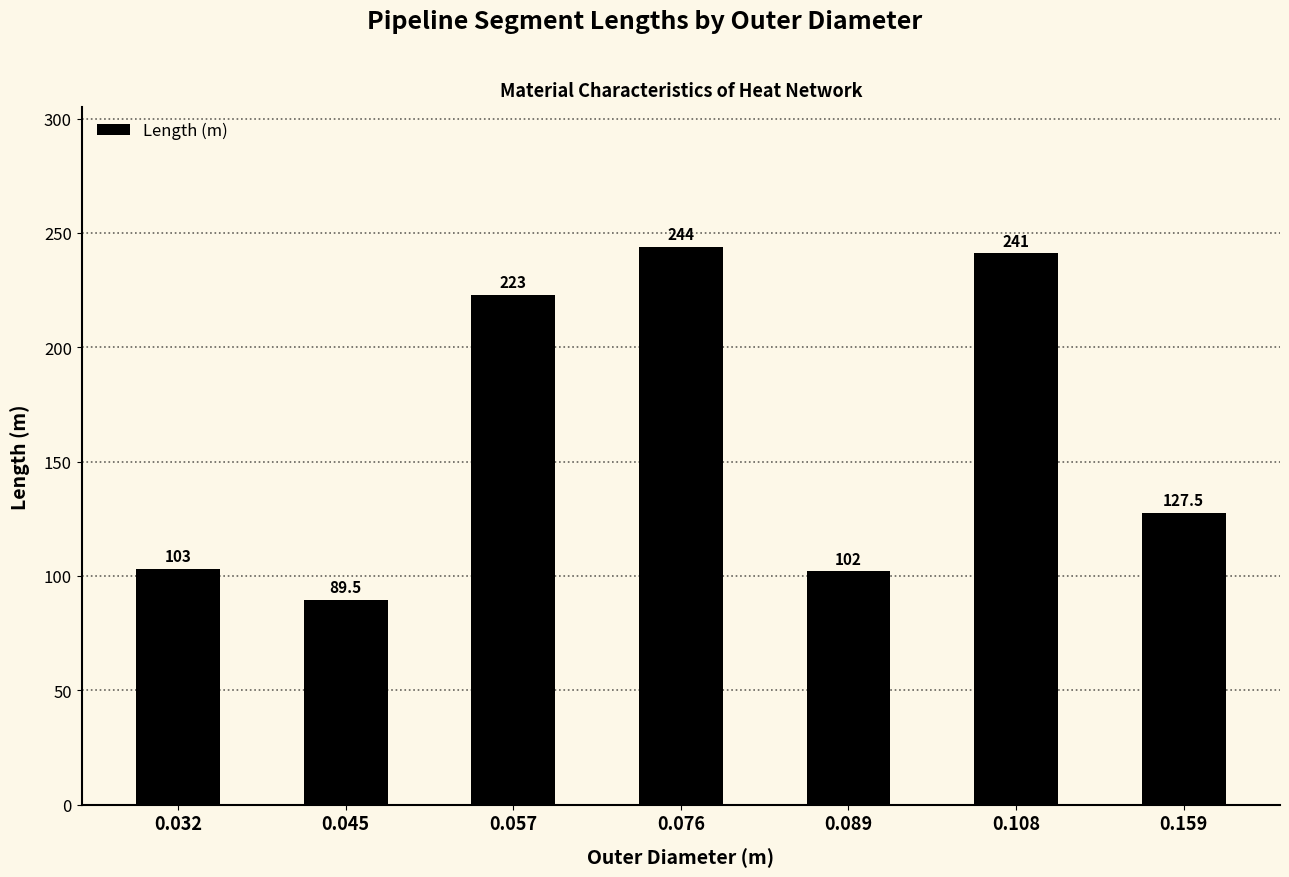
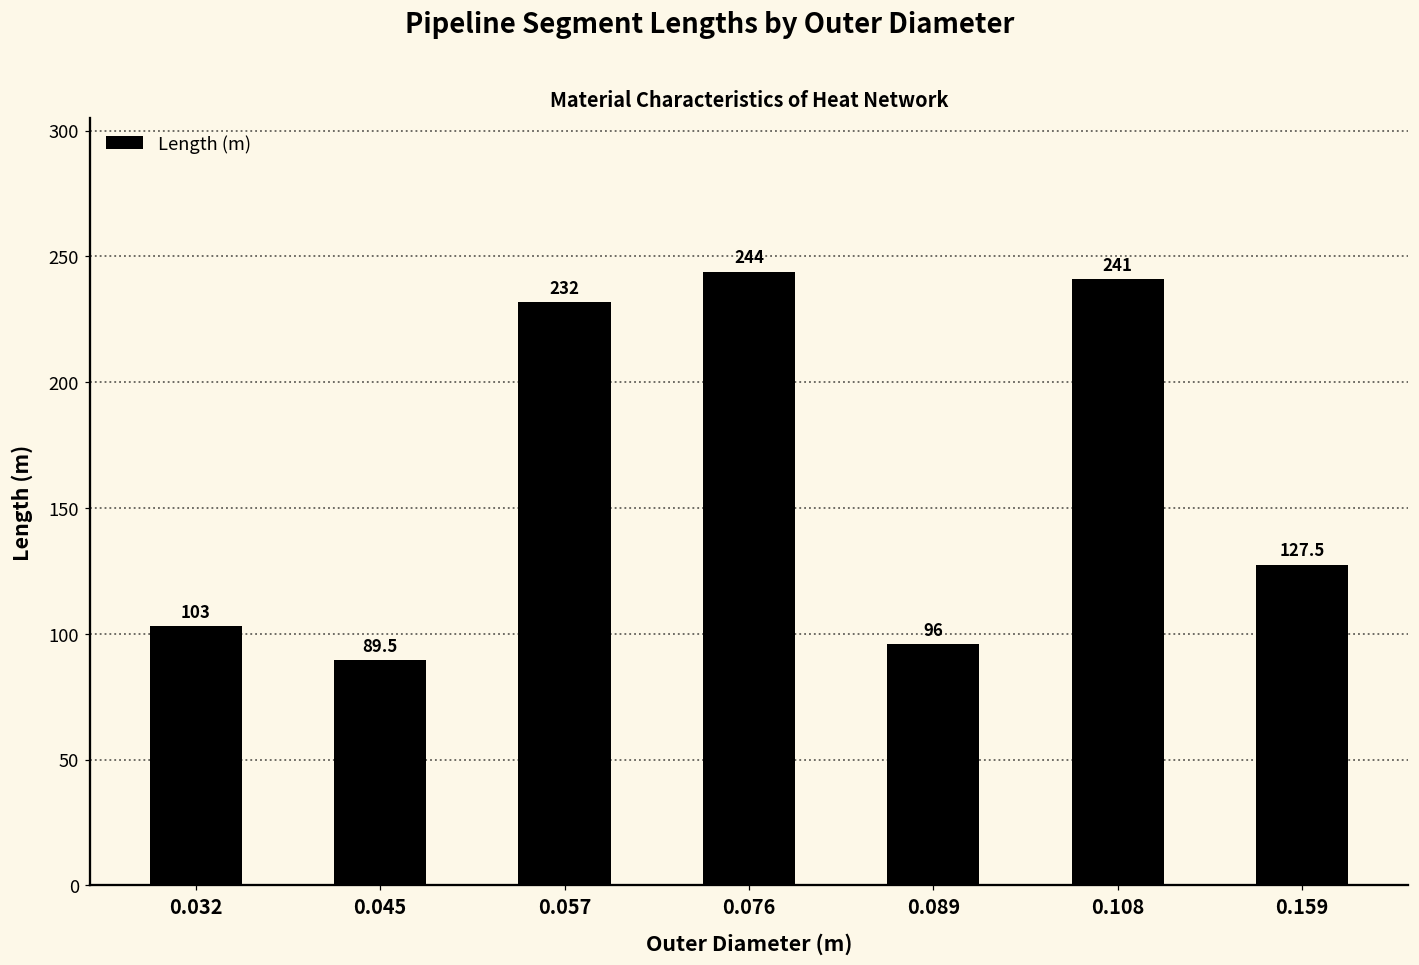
  {
    "0.032": 103,
    "0.045": 89.5,
-   "0.057": 223,
+   "0.057": 232,
    "0.076": 244,
-   "0.089": 102,
+   "0.089": 96,
    "0.108": 241,
    "0.159": 127.5
  }
